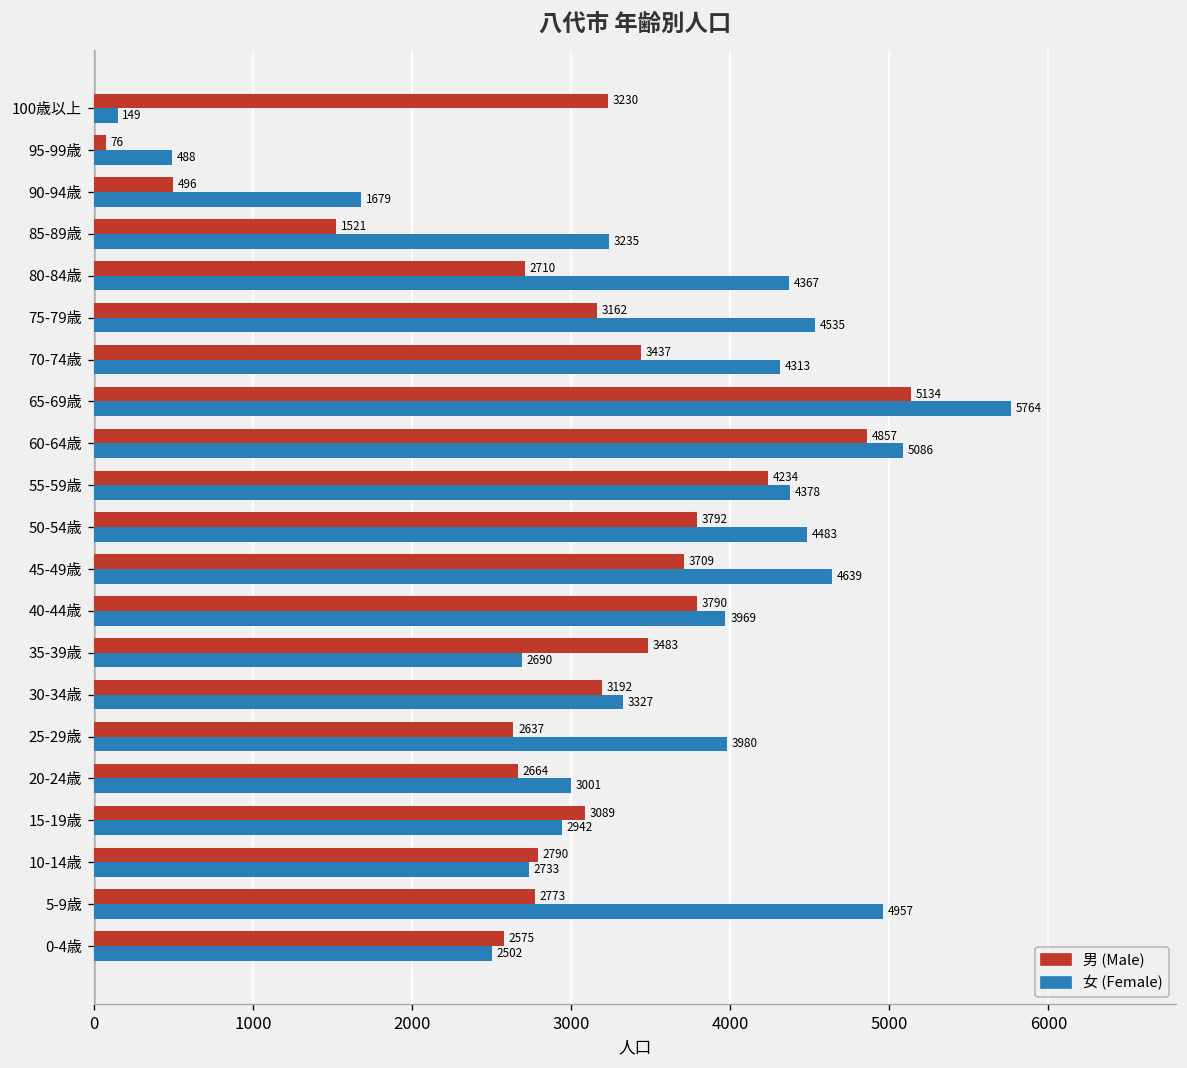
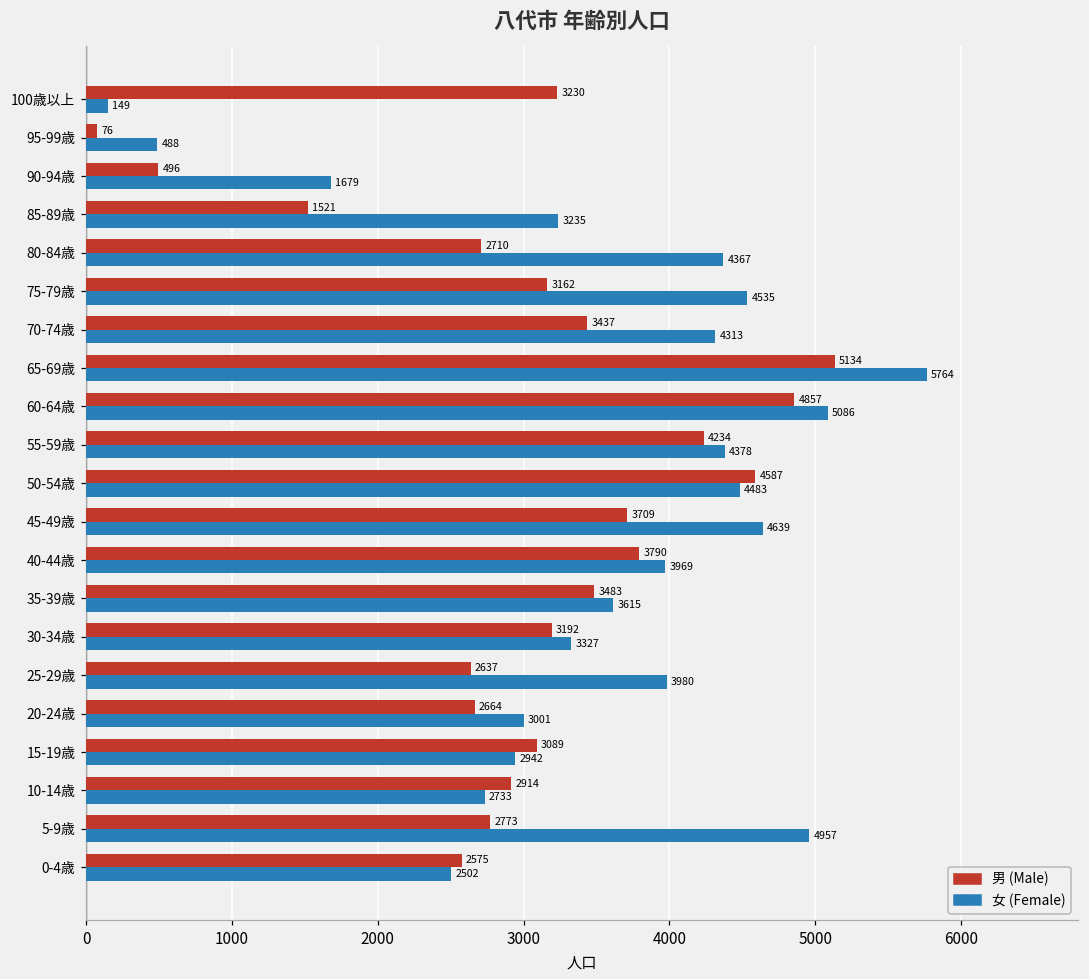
  {
    "男 (Male)": {
      "100歳以上": 3230,
      "95-99歳": 76,
      "90-94歳": 496,
      "85-89歳": 1521,
      "80-84歳": 2710,
      "75-79歳": 3162,
      "70-74歳": 3437,
      "65-69歳": 5134,
      "60-64歳": 4857,
      "55-59歳": 4234,
-     "50-54歳": 3792,
+     "50-54歳": 4587,
      "45-49歳": 3709,
      "40-44歳": 3790,
      "35-39歳": 3483,
      "30-34歳": 3192,
      "25-29歳": 2637,
      "20-24歳": 2664,
      "15-19歳": 3089,
-     "10-14歳": 2790,
+     "10-14歳": 2914,
      "5-9歳": 2773,
      "0-4歳": 2575
    },
    "女 (Female)": {
      "100歳以上": 149,
      "95-99歳": 488,
      "90-94歳": 1679,
      "85-89歳": 3235,
      "80-84歳": 4367,
      "75-79歳": 4535,
      "70-74歳": 4313,
      "65-69歳": 5764,
      "60-64歳": 5086,
      "55-59歳": 4378,
      "50-54歳": 4483,
      "45-49歳": 4639,
      "40-44歳": 3969,
-     "35-39歳": 2690,
+     "35-39歳": 3615,
      "30-34歳": 3327,
      "25-29歳": 3980,
      "20-24歳": 3001,
      "15-19歳": 2942,
      "10-14歳": 2733,
      "5-9歳": 4957,
      "0-4歳": 2502
    }
  }
